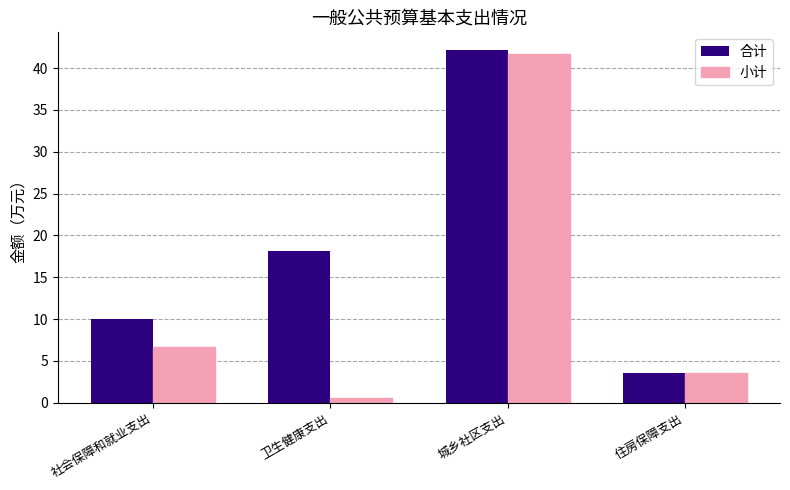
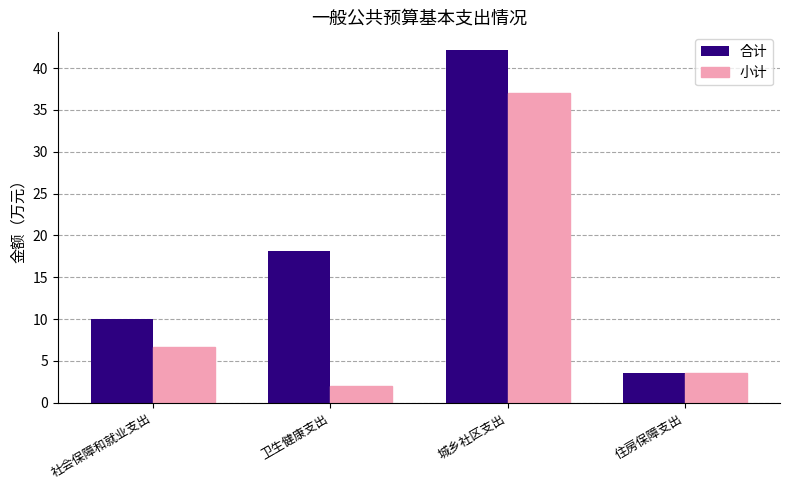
  {
    "合计": {
      "社会保障和就业支出": 10,
      "卫生健康支出": 18,
      "城乡社区支出": 42,
      "住房保障支出": 4
    },
    "小计": {
      "社会保障和就业支出": 7,
-     "卫生健康支出": 1,
-     "城乡社区支出": 42,
+     "卫生健康支出": 2,
+     "城乡社区支出": 37,
      "住房保障支出": 4
    }
  }
